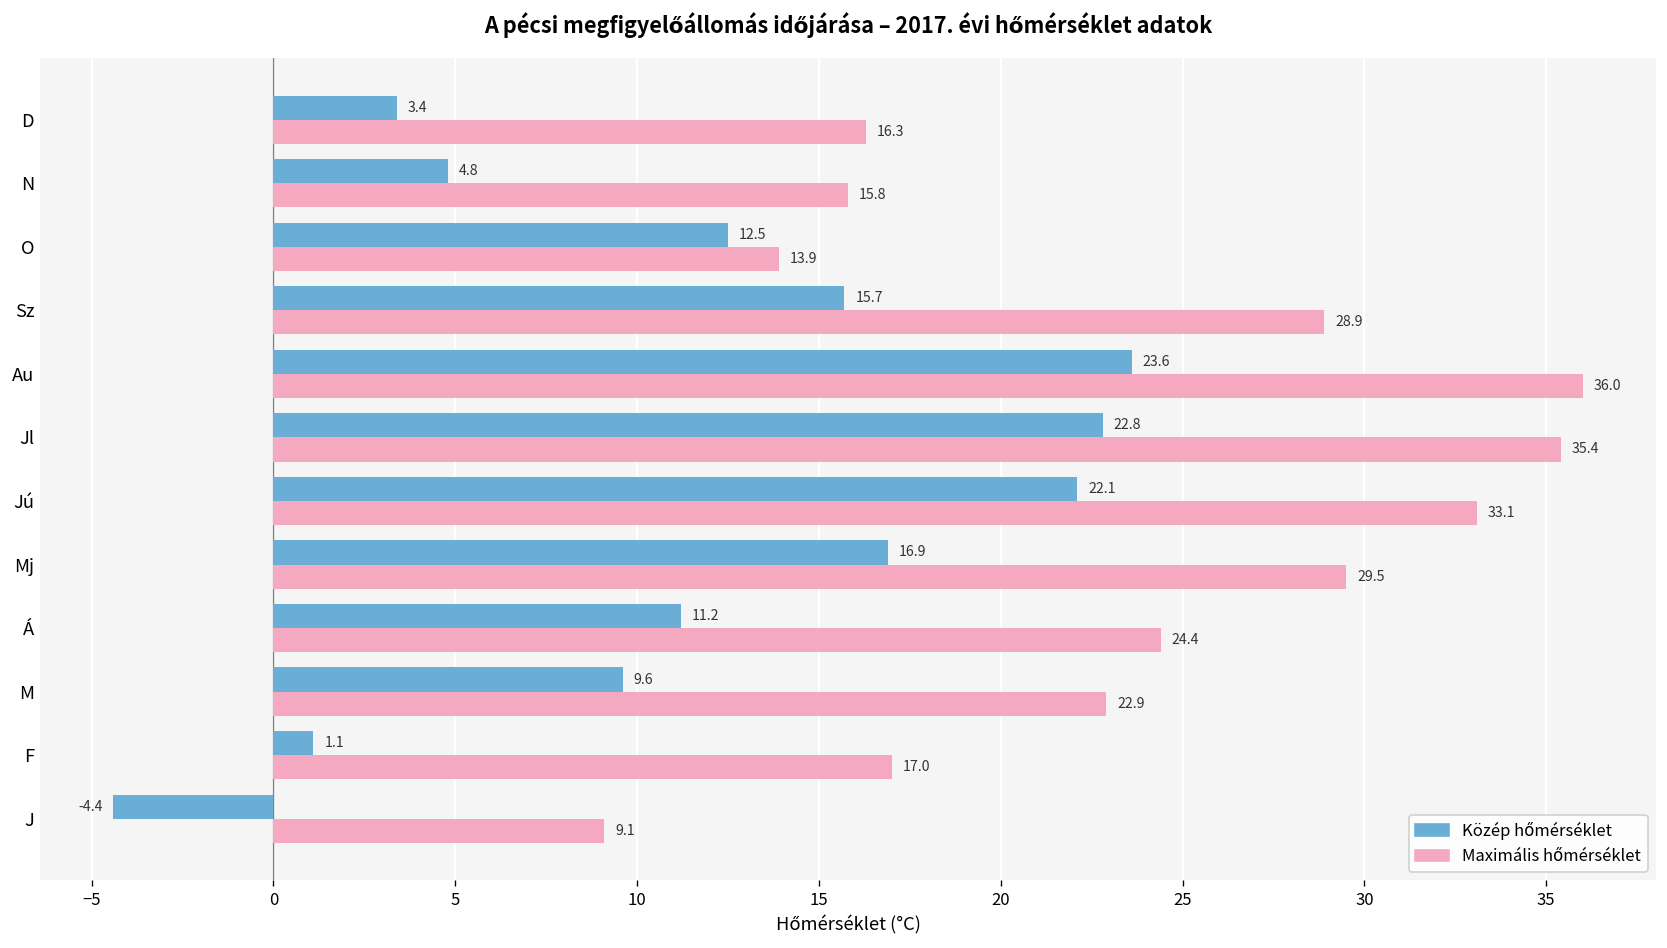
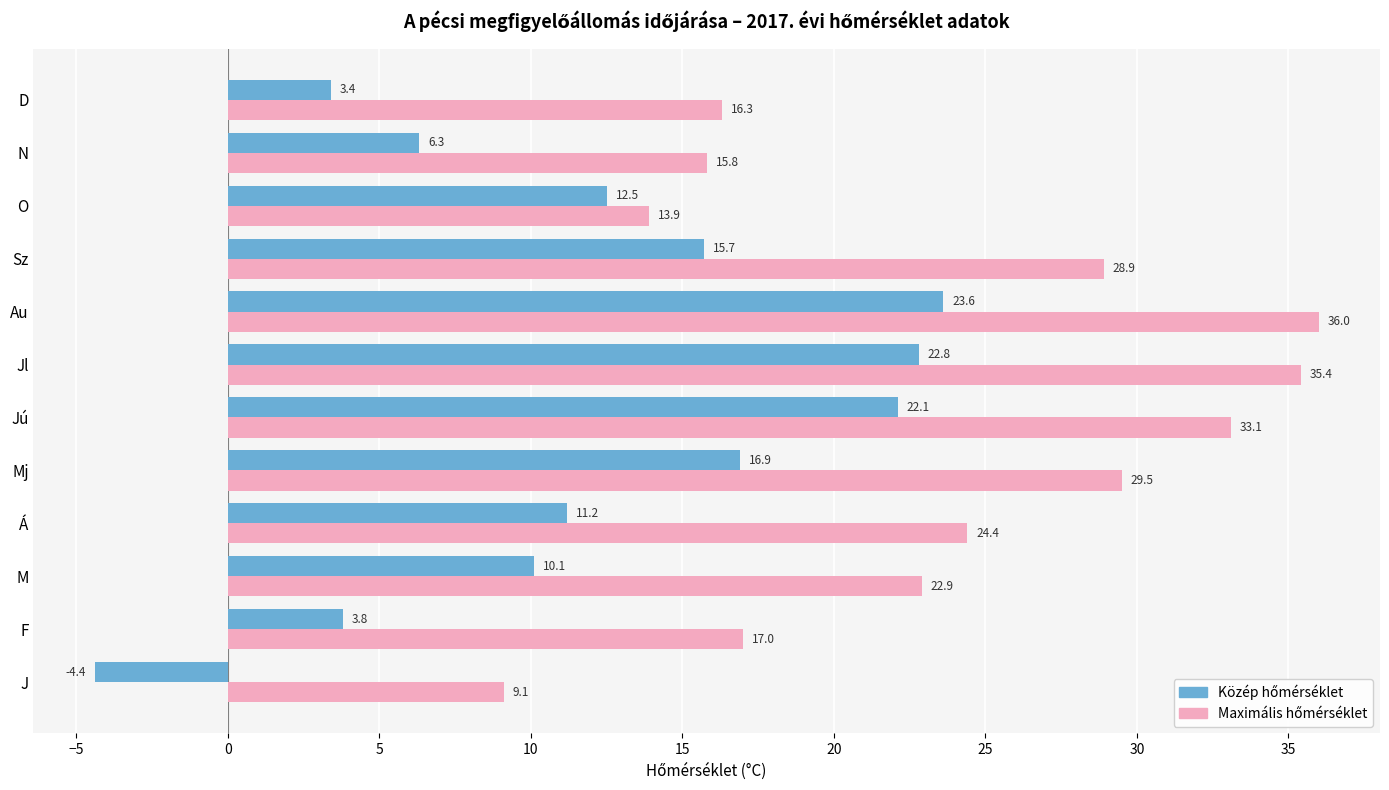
  {
    "Közép hőmérséklet": {
      "D": 3.4,
-     "N": 4.8,
+     "N": 6.3,
      "O": 12.5,
      "Sz": 15.7,
      "Au": 23.6,
      "Jl": 22.8,
      "Jú": 22.1,
      "Mj": 16.9,
      "Á": 11.2,
-     "M": 9.6,
-     "F": 1.1,
+     "M": 10.1,
+     "F": 3.8,
      "J": -4.4
    },
    "Maximális hőmérséklet": {
      "D": 16.3,
      "N": 15.8,
      "O": 13.9,
      "Sz": 28.9,
      "Au": 36.0,
      "Jl": 35.4,
      "Jú": 33.1,
      "Mj": 29.5,
      "Á": 24.4,
      "M": 22.9,
      "F": 17.0,
      "J": 9.1
    }
  }
